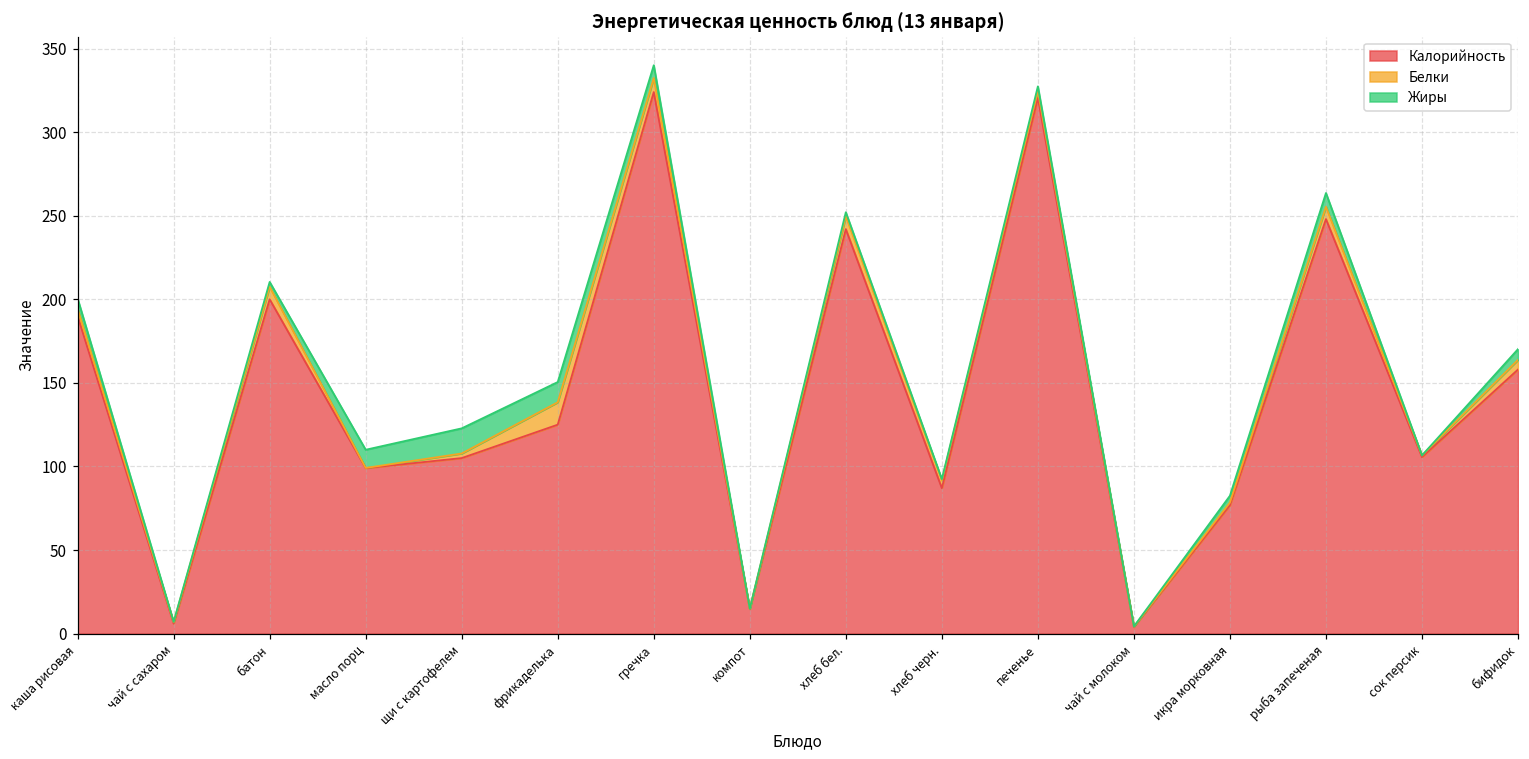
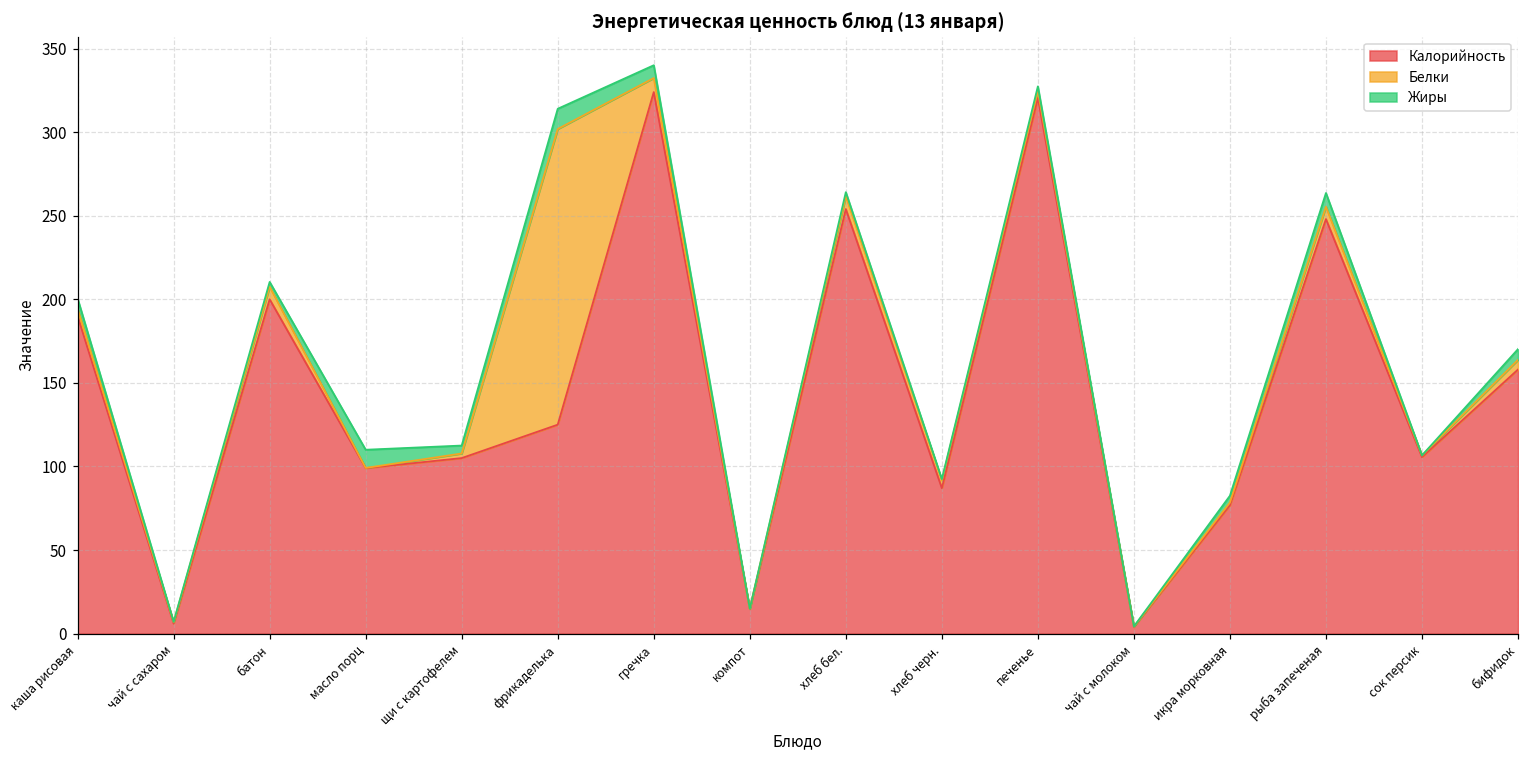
  {
    "Калорийность": {
      "каша рисовая": 190,
      "батон": 200,
      "щи с картофелем": 105,
      "фрикаделька": 125,
      "гречка": 324,
-     "хлеб бел.": 242,
+     "хлеб бел.": 254,
      "хлеб черн.": 87,
      "печенье": 321,
      "рыба запеченая": 248,
      "бифидок": 158
    },
    "Белки": {
      "каша рисовая": 4,
      "батон": 8,
      "щи с картофелем": 3,
-     "фрикаделька": 13,
+     "фрикаделька": 177,
      "гречка": 8,
      "хлеб бел.": 8,
      "печенье": 4,
      "рыба запеченая": 7,
      "бифидок": 6
    },
    "Жиры": {
      "каша рисовая": 6,
      "батон": 3,
      "масло порц": 11,
-     "щи с картофелем": 15,
+     "щи с картофелем": 5,
      "фрикаделька": 12,
      "гречка": 8,
      "хлеб бел.": 2,
      "печенье": 3,
      "икра морковная": 4,
      "рыба запеченая": 8,
      "бифидок": 6
    }
  }
